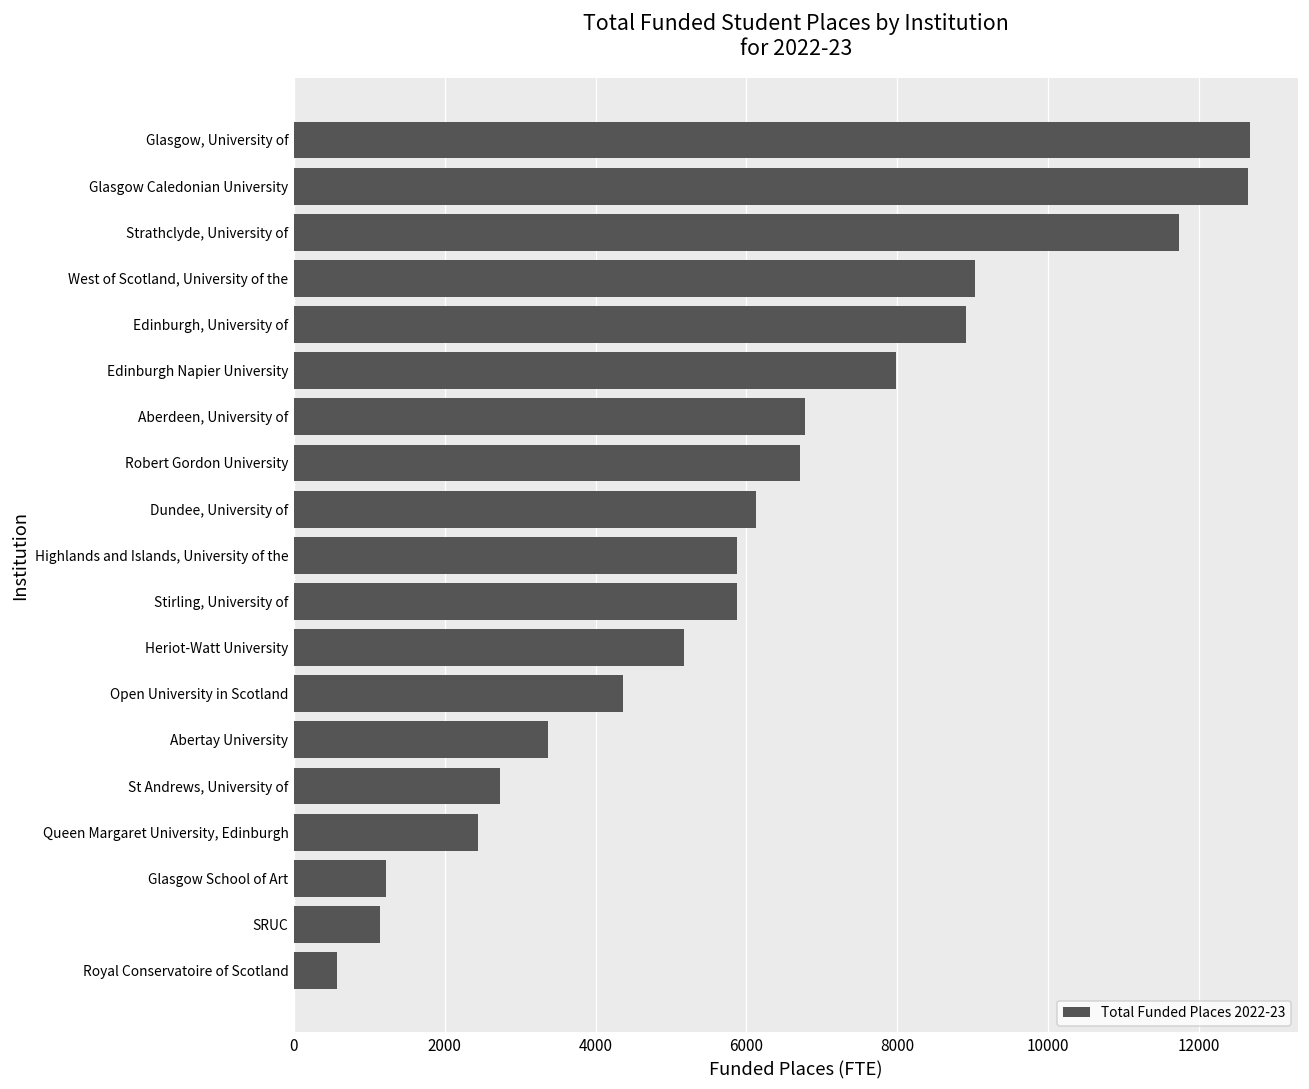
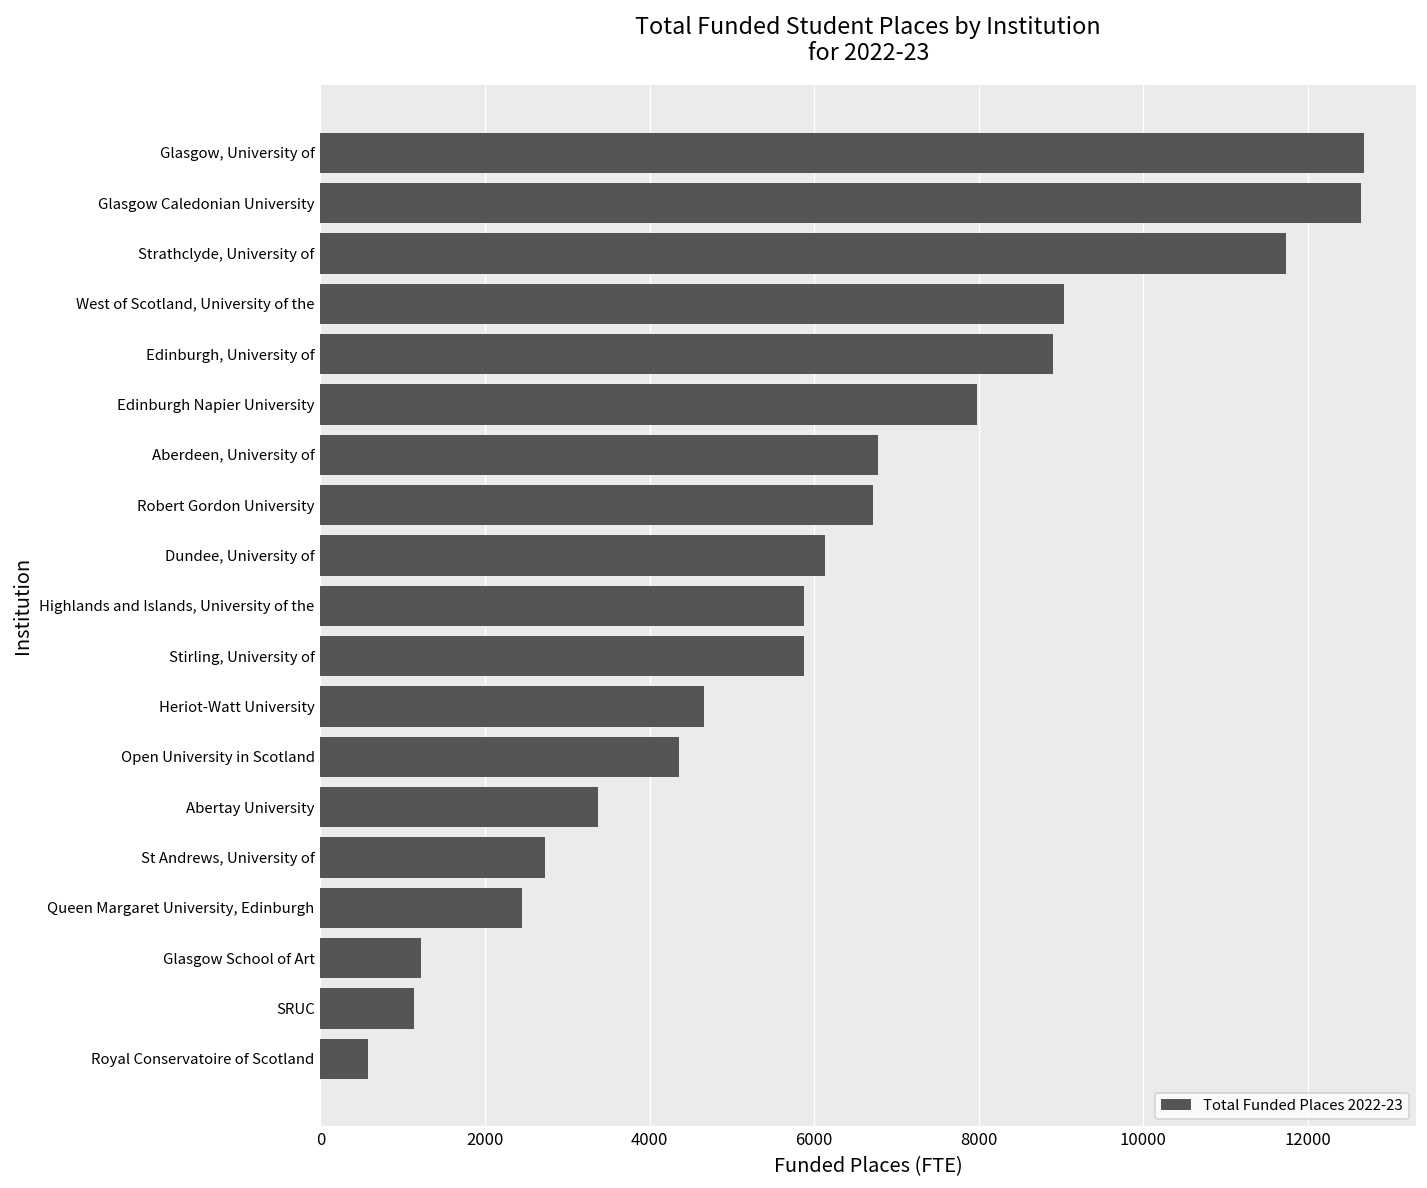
  {
    "Glasgow, University of": 12700,
    "Glasgow Caledonian University": 12600,
    "Strathclyde, University of": 11700,
    "West of Scotland, University of the": 9000,
    "Edinburgh, University of": 8900,
    "Edinburgh Napier University": 8000,
    "Aberdeen, University of": 6800,
    "Robert Gordon University": 6700,
    "Dundee, University of": 6100,
    "Highlands and Islands, University of the": 5900,
    "Stirling, University of": 5900,
-   "Heriot-Watt University": 5200,
+   "Heriot-Watt University": 4700,
    "Open University in Scotland": 4400,
    "Abertay University": 3400,
    "St Andrews, University of": 2700,
    "Queen Margaret University, Edinburgh": 2400,
    "Glasgow School of Art": 1200,
    "SRUC": 1100,
    "Royal Conservatoire of Scotland": 600
  }
